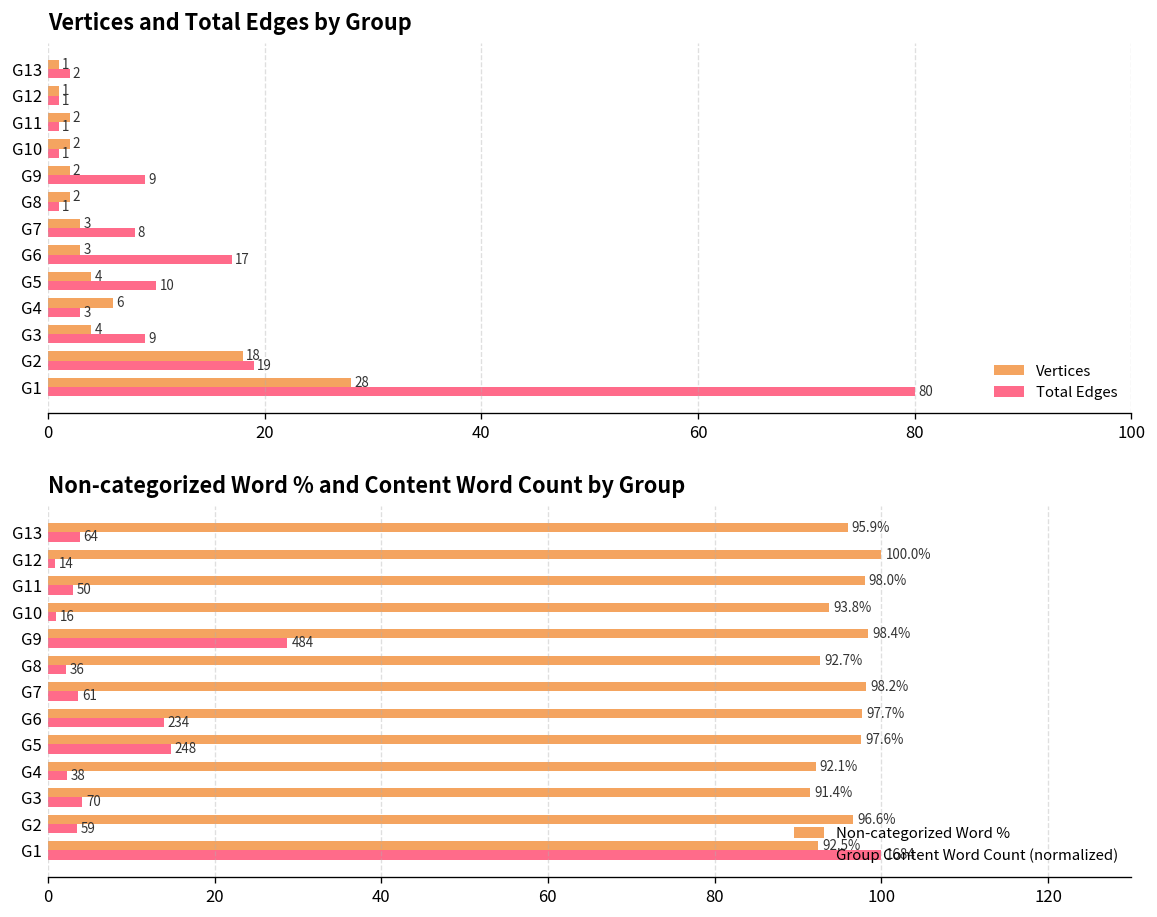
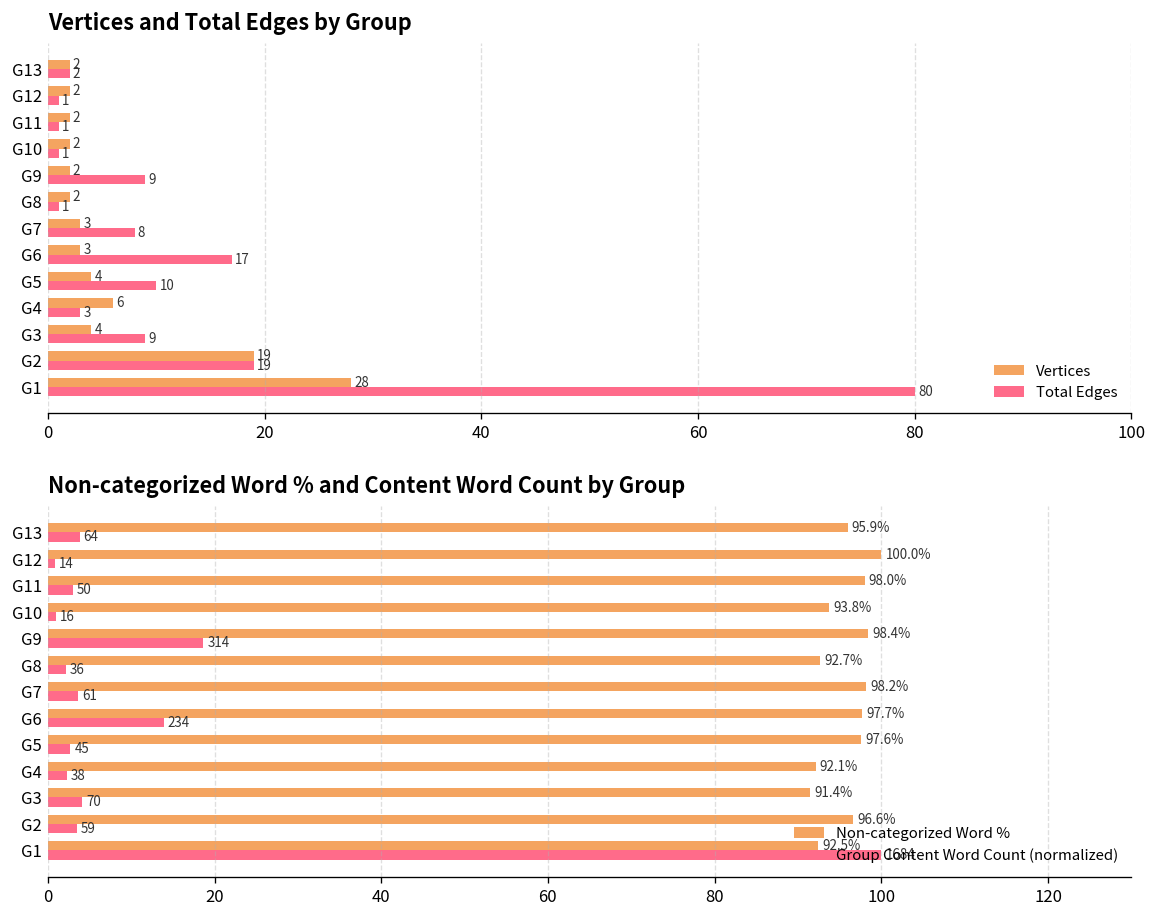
  {
    "Vertices and Total Edges by Group": {
      "Vertices": {
-       "G13": "1",
-       "G12": "1",
+       "G13": "2",
+       "G12": "2",
        "G11": "2",
        "G10": "2",
        "G9": "2",
        "G8": "2",
        "G7": "3",
        "G6": "3",
        "G5": "4",
        "G4": "6",
        "G3": "4",
-       "G2": "18",
+       "G2": "19",
        "G1": "28"
      },
      "Total Edges": {
        "G12": "1",
        "G11": "1",
        "G10": "1",
        "G9": "9",
        "G8": "1",
        "G7": "8",
        "G6": "17",
        "G5": "10",
        "G4": "3",
        "G3": "9",
        "G1": "80"
      }
    },
    "Non-categorized Word % and Content Word Count by Group": {
      "Non-categorized Word %": {
        "G13": "95.9%",
        "G12": "100.0%",
        "G11": "98.0%",
        "G10": "93.8%",
        "G9": "98.4%",
        "G8": "92.7%",
        "G7": "98.2%",
        "G6": "97.7%",
        "G5": "97.6%",
        "G4": "92.1%",
        "G3": "91.4%",
        "G2": "96.6%",
        "G1": "92.5%"
      },
      "Group Content Word Count (normalized)": {
-       "G9": "484",
-       "G5": "248"
+       "G9": "314",
+       "G5": "45"
      }
    }
  }
